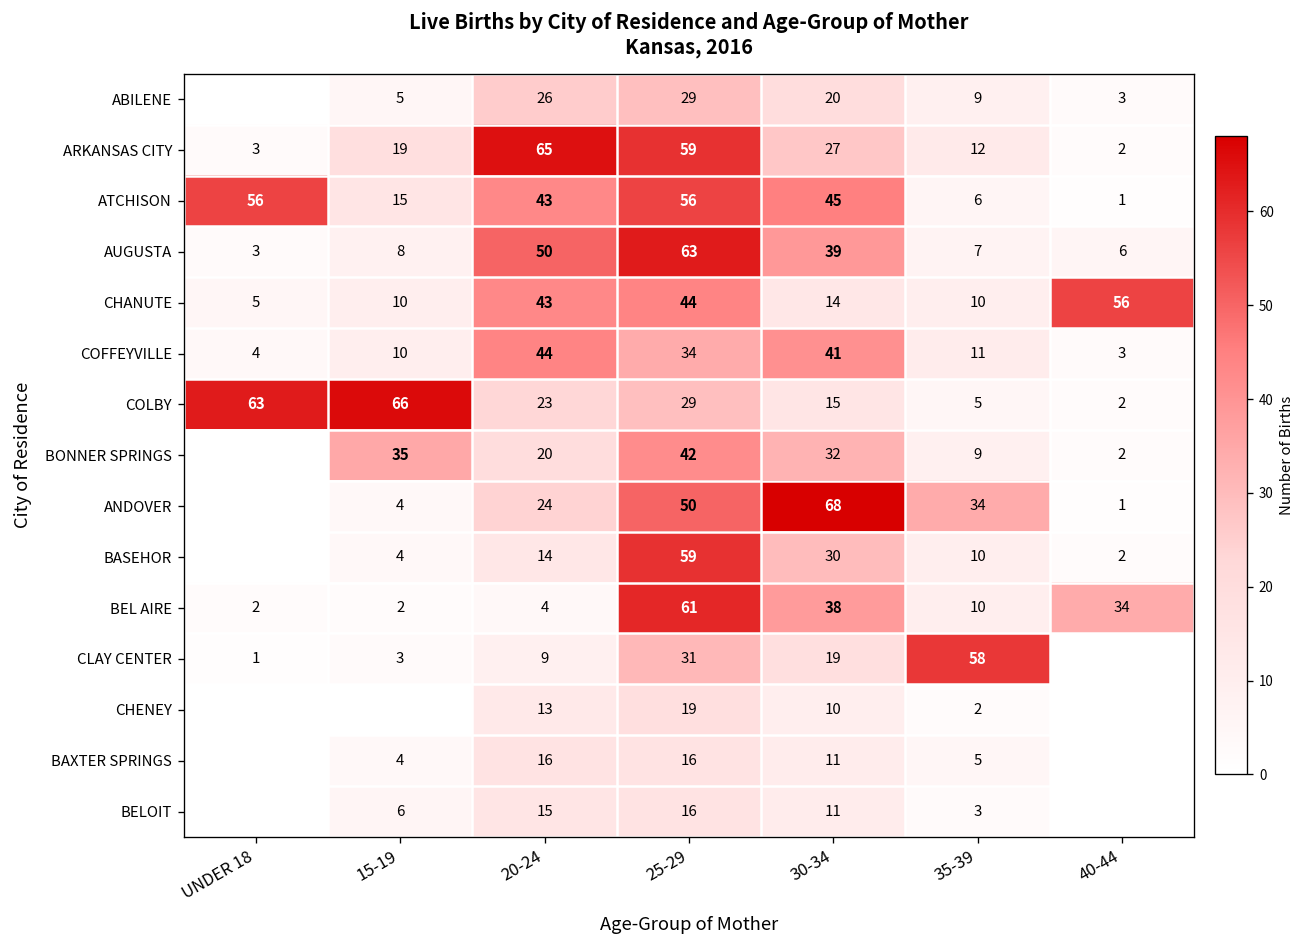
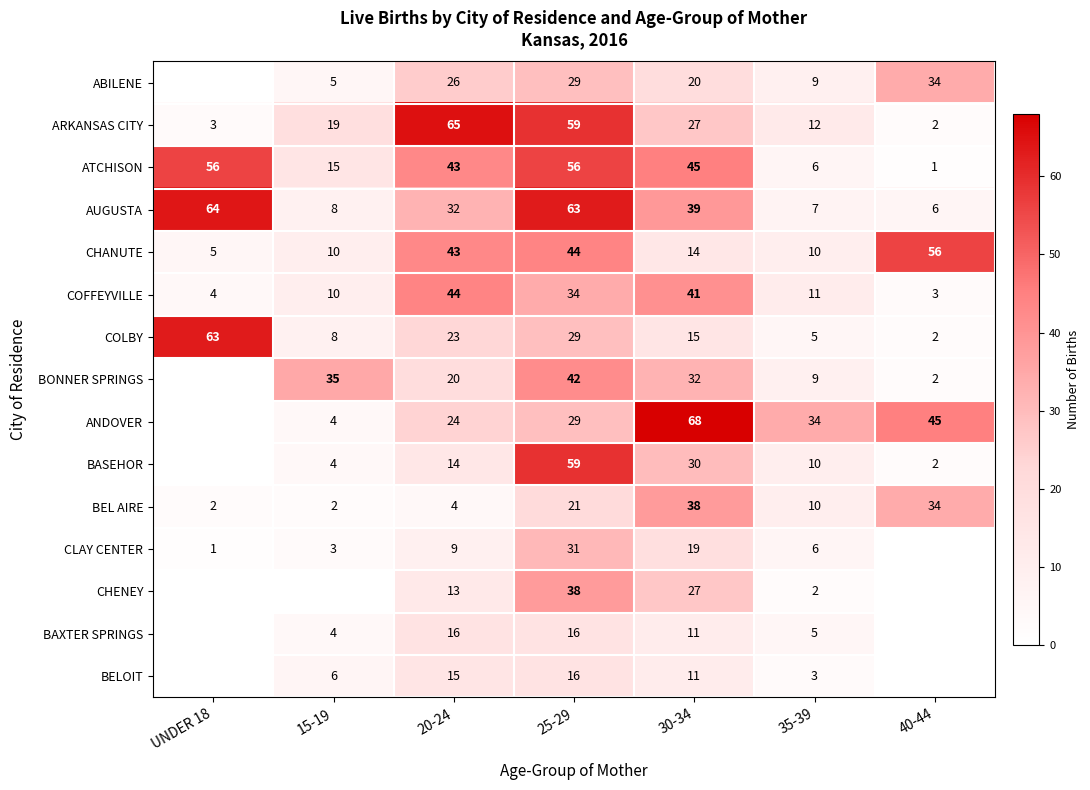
  {
    "ABILENE": {
      "15-19": 5,
      "20-24": 26,
      "25-29": 29,
      "30-34": 20,
      "35-39": 9,
-     "40-44": 3
+     "40-44": 34
    },
    "ARKANSAS CITY": {
      "UNDER 18": 3,
      "15-19": 19,
      "20-24": 65,
      "25-29": 59,
      "30-34": 27,
      "35-39": 12,
      "40-44": 2
    },
    "ATCHISON": {
      "UNDER 18": 56,
      "15-19": 15,
      "20-24": 43,
      "25-29": 56,
      "30-34": 45,
      "35-39": 6,
      "40-44": 1
    },
    "AUGUSTA": {
-     "UNDER 18": 3,
+     "UNDER 18": 64,
      "15-19": 8,
-     "20-24": 50,
+     "20-24": 32,
      "25-29": 63,
      "30-34": 39,
      "35-39": 7,
      "40-44": 6
    },
    "CHANUTE": {
      "UNDER 18": 5,
      "15-19": 10,
      "20-24": 43,
      "25-29": 44,
      "30-34": 14,
      "35-39": 10,
      "40-44": 56
    },
    "COFFEYVILLE": {
      "UNDER 18": 4,
      "15-19": 10,
      "20-24": 44,
      "25-29": 34,
      "30-34": 41,
      "35-39": 11,
      "40-44": 3
    },
    "COLBY": {
      "UNDER 18": 63,
-     "15-19": 66,
+     "15-19": 8,
      "20-24": 23,
      "25-29": 29,
      "30-34": 15,
      "35-39": 5,
      "40-44": 2
    },
    "BONNER SPRINGS": {
      "15-19": 35,
      "20-24": 20,
      "25-29": 42,
      "30-34": 32,
      "35-39": 9,
      "40-44": 2
    },
    "ANDOVER": {
      "15-19": 4,
      "20-24": 24,
-     "25-29": 50,
+     "25-29": 29,
      "30-34": 68,
      "35-39": 34,
-     "40-44": 1
+     "40-44": 45
    },
    "BASEHOR": {
      "15-19": 4,
      "20-24": 14,
      "25-29": 59,
      "30-34": 30,
      "35-39": 10,
      "40-44": 2
    },
    "BEL AIRE": {
      "UNDER 18": 2,
      "15-19": 2,
      "20-24": 4,
-     "25-29": 61,
+     "25-29": 21,
      "30-34": 38,
      "35-39": 10,
      "40-44": 34
    },
    "CLAY CENTER": {
      "UNDER 18": 1,
      "15-19": 3,
      "20-24": 9,
      "25-29": 31,
      "30-34": 19,
-     "35-39": 58
+     "35-39": 6
    },
    "CHENEY": {
      "20-24": 13,
-     "25-29": 19,
-     "30-34": 10,
+     "25-29": 38,
+     "30-34": 27,
      "35-39": 2
    },
    "BAXTER SPRINGS": {
      "15-19": 4,
      "20-24": 16,
      "25-29": 16,
      "30-34": 11,
      "35-39": 5
    },
    "BELOIT": {
      "15-19": 6,
      "20-24": 15,
      "25-29": 16,
      "30-34": 11,
      "35-39": 3
    }
  }
